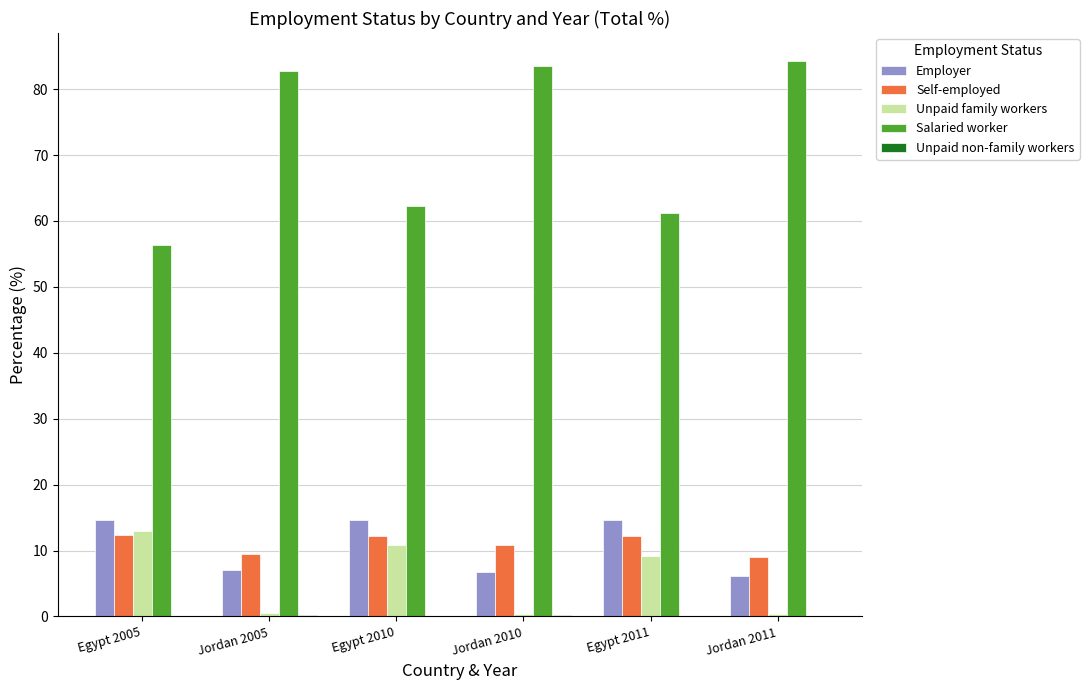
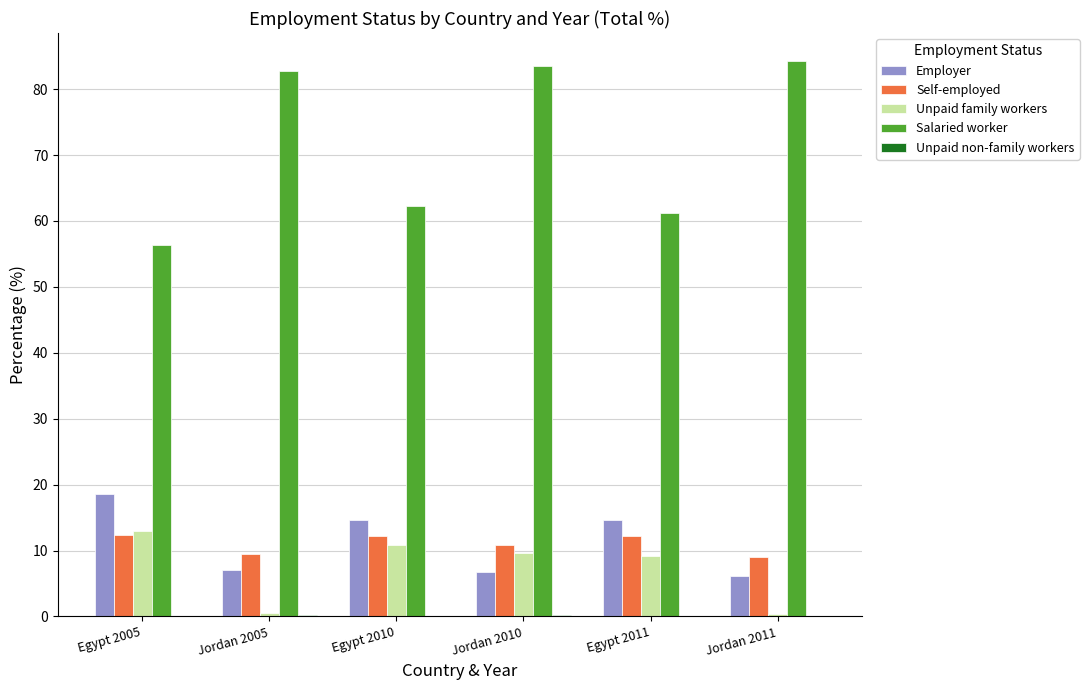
  {
    "Employer": {
-     "Egypt 2005": 15,
+     "Egypt 2005": 19,
      "Jordan 2005": 7,
      "Egypt 2010": 15,
      "Jordan 2010": 7,
      "Egypt 2011": 15,
      "Jordan 2011": 6
    },
    "Self-employed": {
      "Egypt 2005": 12,
      "Jordan 2005": 10,
      "Egypt 2010": 12,
      "Jordan 2010": 11,
      "Egypt 2011": 12,
      "Jordan 2011": 9
    },
    "Unpaid family workers": {
      "Egypt 2005": 13,
      "Jordan 2005": 1,
      "Egypt 2010": 11,
-     "Jordan 2010": 0,
+     "Jordan 2010": 10,
      "Egypt 2011": 9,
      "Jordan 2011": 0
    },
    "Salaried worker": {
      "Egypt 2005": 56,
      "Jordan 2005": 83,
      "Egypt 2010": 62,
      "Jordan 2010": 84,
      "Egypt 2011": 61,
      "Jordan 2011": 84
    },
    "Unpaid non-family workers": {
      "Egypt 2005": 0,
      "Egypt 2010": 0,
      "Egypt 2011": 0,
      "Jordan 2011": 0
    }
  }
